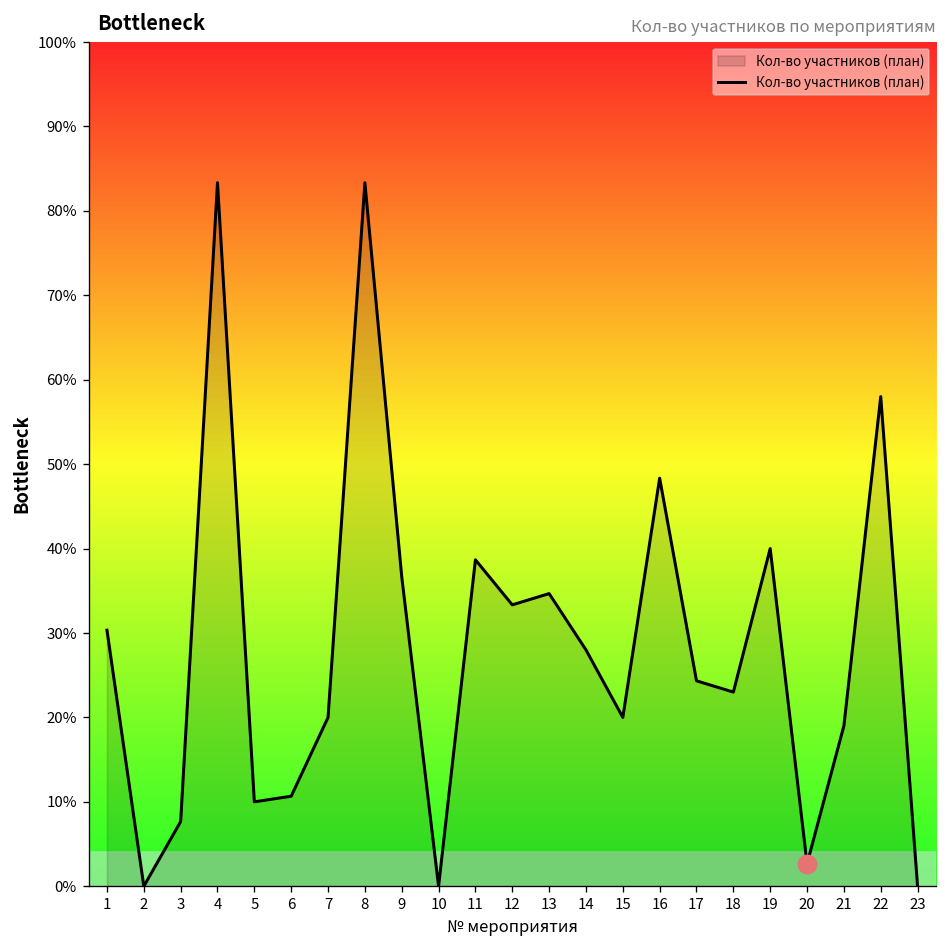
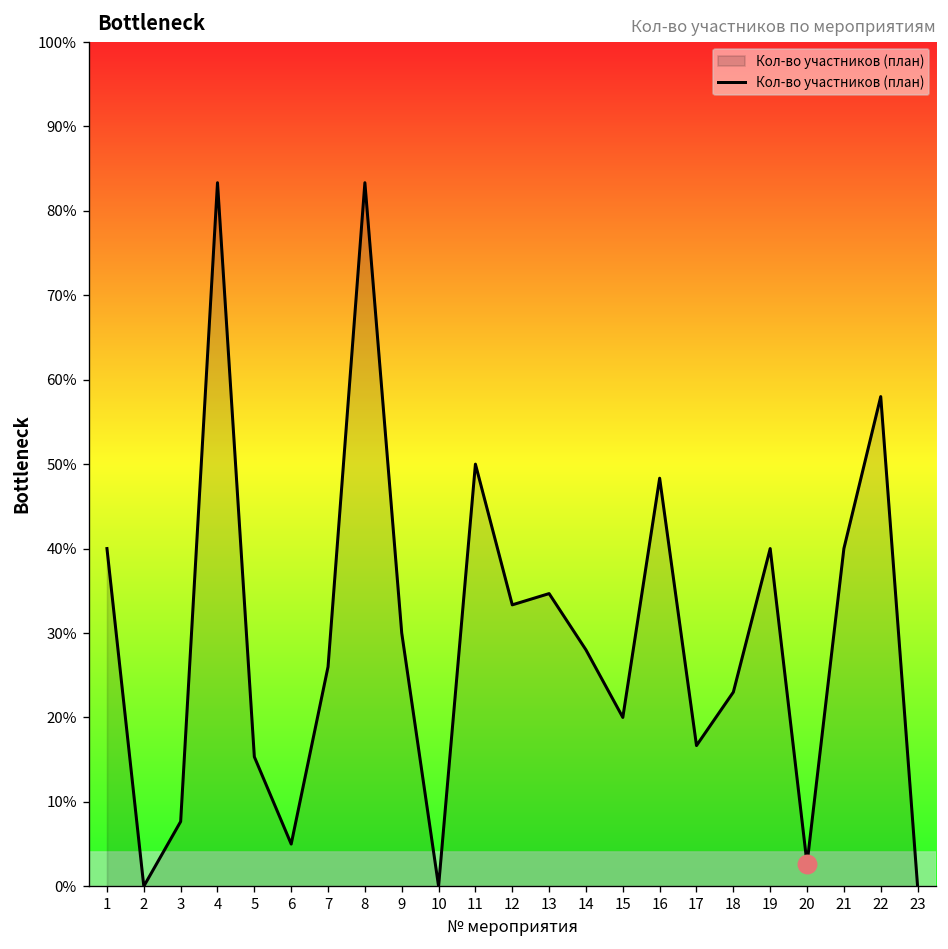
  {
    "Кол-во участников (план)": {
-     "1": "30%",
+     "1": "40%",
      "3": "8%",
      "4": "83%",
-     "5": "10%",
-     "6": "11%",
-     "7": "20%",
+     "5": "15%",
+     "6": "5%",
+     "7": "26%",
      "8": "83%",
-     "9": "37%",
-     "11": "39%",
+     "9": "30%",
+     "11": "50%",
      "12": "33%",
      "13": "35%",
      "14": "28%",
      "15": "20%",
      "16": "48%",
-     "17": "24%",
+     "17": "17%",
      "18": "23%",
      "19": "40%",
-     "21": "19%",
+     "21": "40%",
      "22": "58%"
    }
  }
